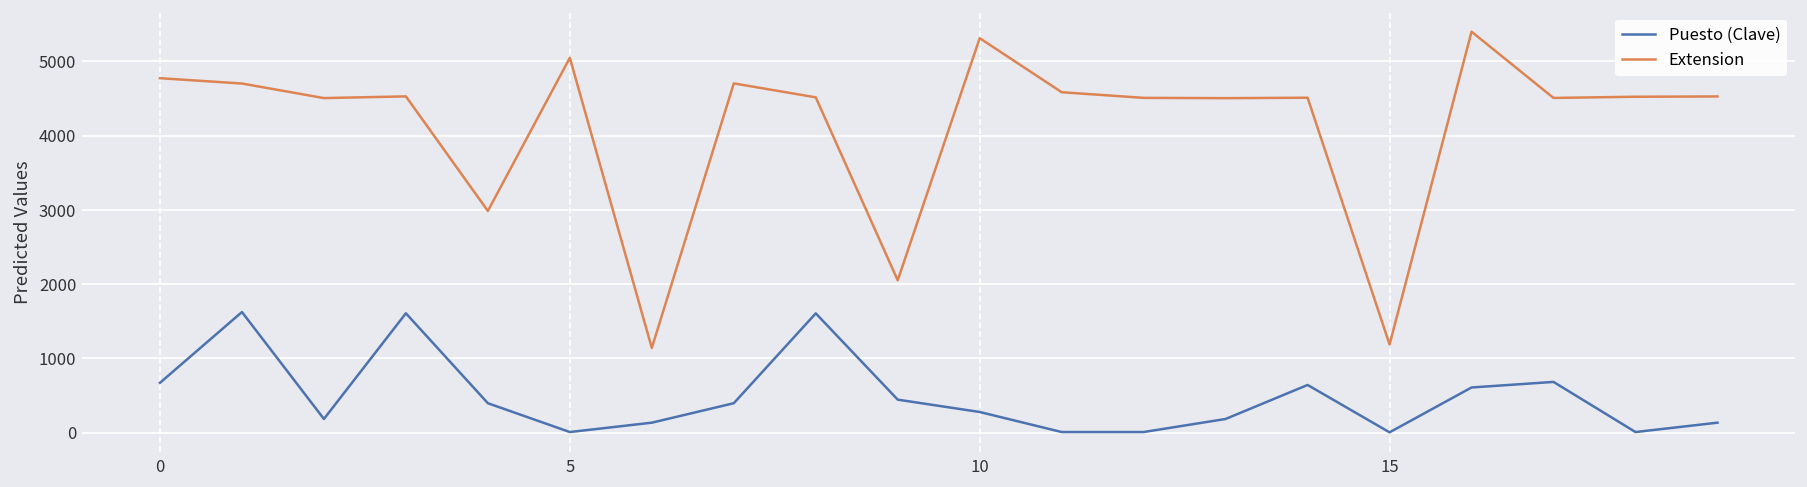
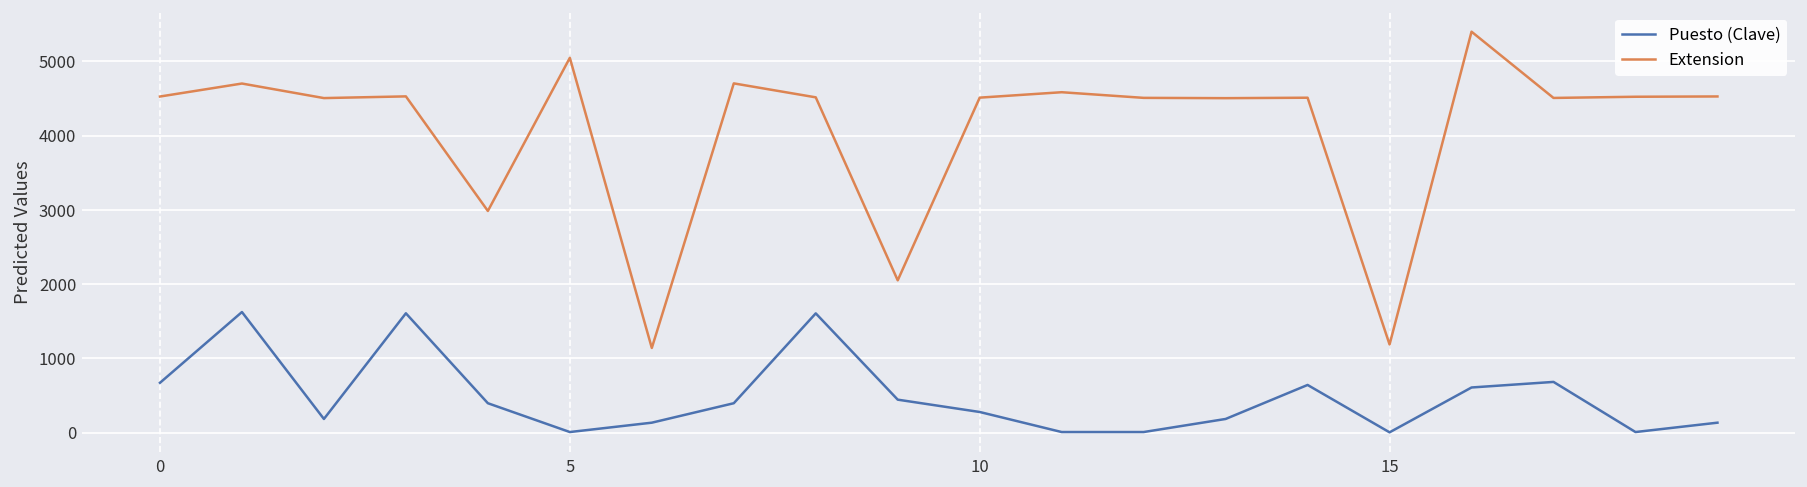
  {
    "Puesto (Clave)": {
      "0": 700,
      "5": 0,
      "10": 300,
      "15": 0
    },
    "Extension": {
-     "0": 4800,
+     "0": 4500,
      "5": 5000,
-     "10": 5300,
+     "10": 4500,
      "15": 1200
    }
  }
